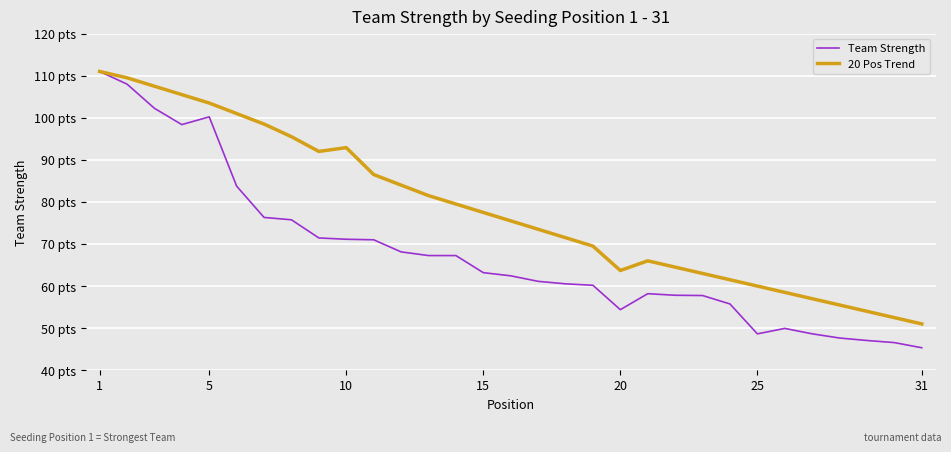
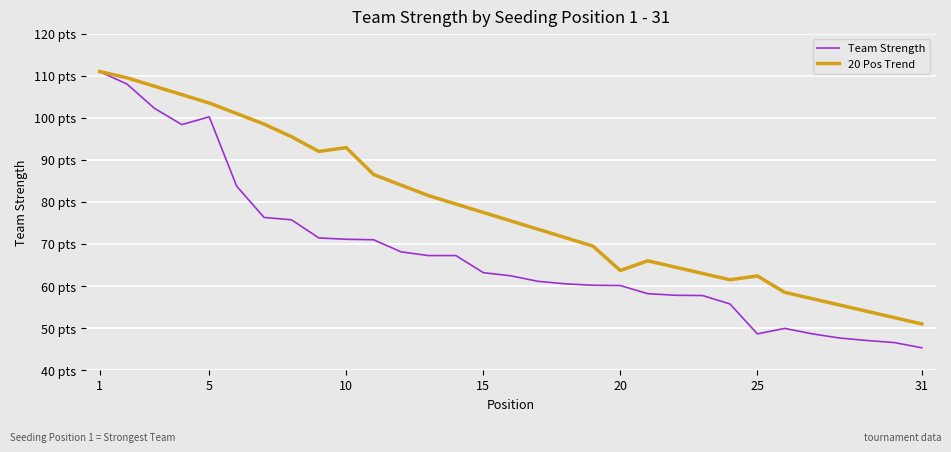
  {
    "Team Strength": {
      "5": "100 pts",
      "10": "71 pts",
      "15": "63 pts",
-     "20": "54 pts",
+     "20": "60 pts",
      "25": "49 pts",
      "31": "45 pts"
    },
    "20 Pos Trend": {
      "5": "104 pts",
      "10": "93 pts",
      "15": "78 pts",
      "20": "64 pts",
-     "25": "60 pts",
+     "25": "62 pts",
      "31": "51 pts"
    }
  }
